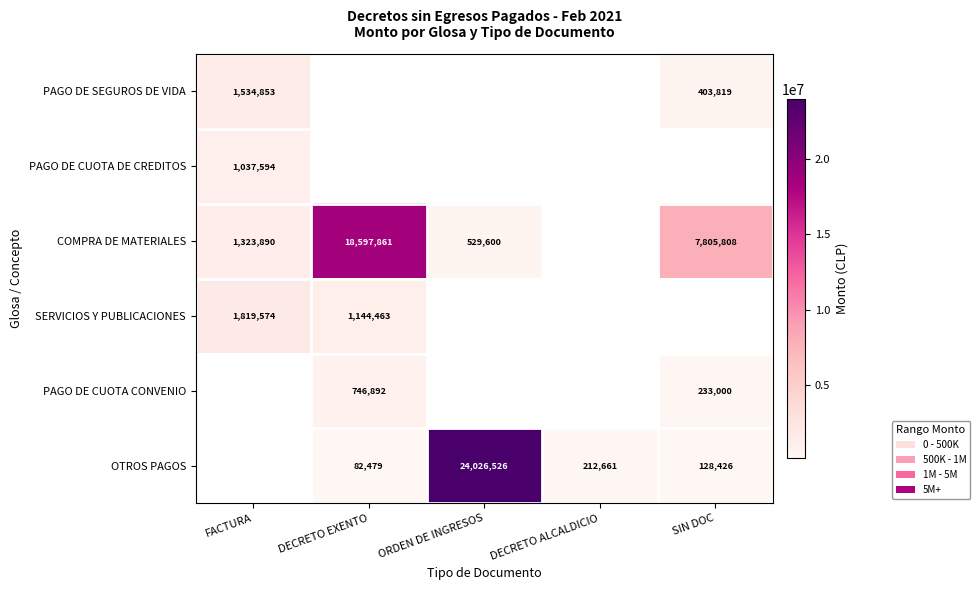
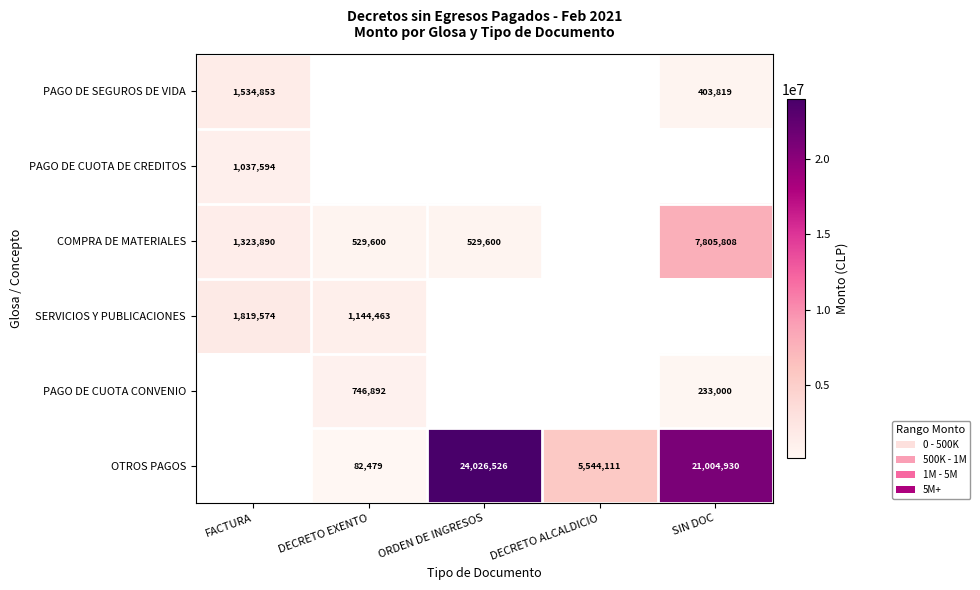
  {
    "PAGO DE SEGUROS DE VIDA": {
      "FACTURA": "1,534,853",
      "SIN DOC": "403,819"
    },
    "PAGO DE CUOTA DE CREDITOS": {
      "FACTURA": "1,037,594"
    },
    "COMPRA DE MATERIALES": {
      "FACTURA": "1,323,890",
-     "DECRETO EXENTO": "18,597,861",
+     "DECRETO EXENTO": "529,600",
      "ORDEN DE INGRESOS": "529,600",
      "SIN DOC": "7,805,808"
    },
    "SERVICIOS Y PUBLICACIONES": {
      "FACTURA": "1,819,574",
      "DECRETO EXENTO": "1,144,463"
    },
    "PAGO DE CUOTA CONVENIO": {
      "DECRETO EXENTO": "746,892",
      "SIN DOC": "233,000"
    },
    "OTROS PAGOS": {
      "DECRETO EXENTO": "82,479",
      "ORDEN DE INGRESOS": "24,026,526",
-     "DECRETO ALCALDICIO": "212,661",
-     "SIN DOC": "128,426"
+     "DECRETO ALCALDICIO": "5,544,111",
+     "SIN DOC": "21,004,930"
    }
  }
